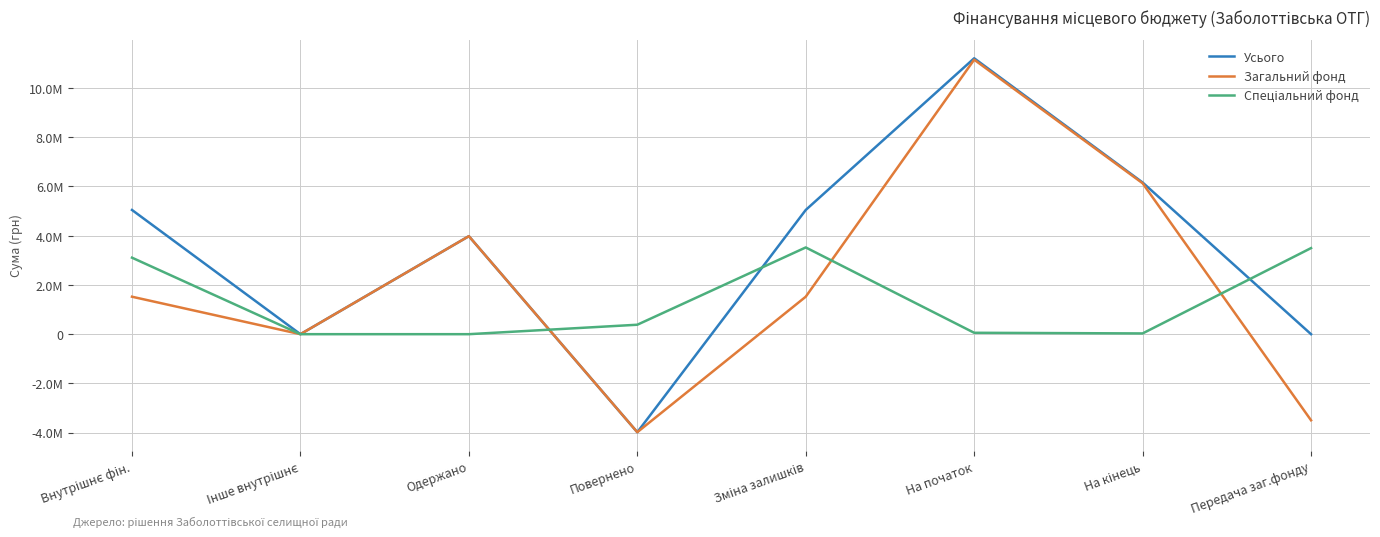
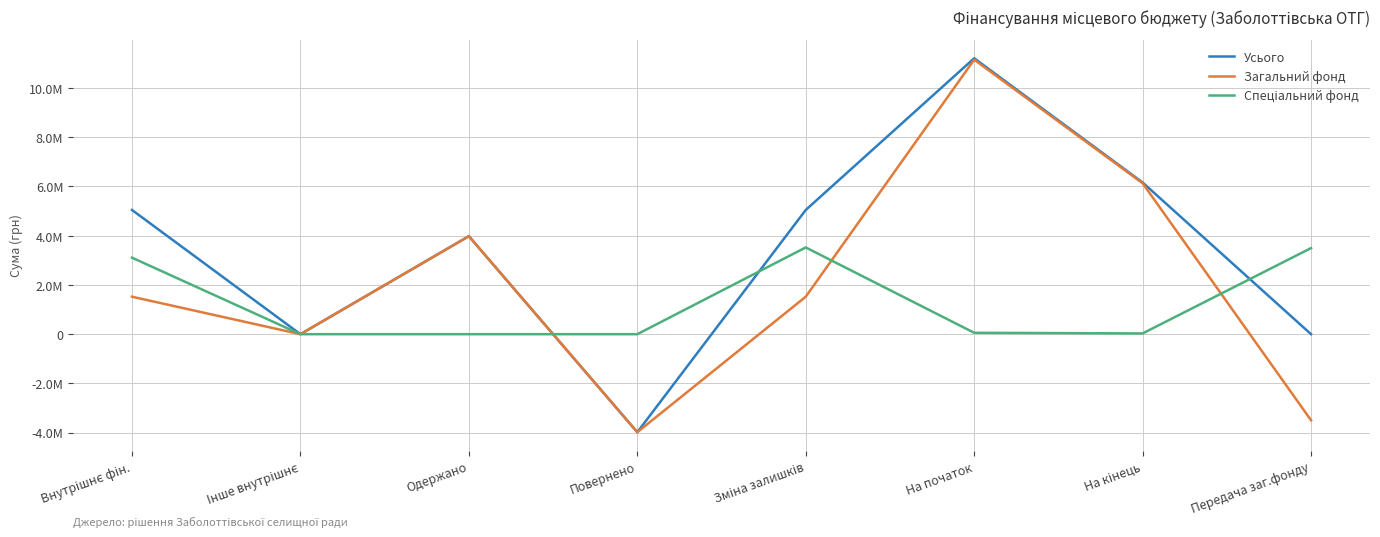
  {
    "Усього": {
      "Внутрішнє фін.": 5000000,
      "Зміна залишків": 5000000,
      "Передача заг.фонду": 0
    },
    "Загальний фонд": {
      "Внутрішнє фін.": 1500000,
      "Зміна залишків": 1500000,
      "Передача заг.фонду": -3500000
    },
    "Спеціальний фонд": {
      "Внутрішнє фін.": 3100000,
      "Одержано": 0,
-     "Повернено": 400000,
+     "Повернено": 0,
      "Зміна залишків": 3500000,
      "На початок": 100000,
      "На кінець": 0,
      "Передача заг.фонду": 3500000
    }
  }
